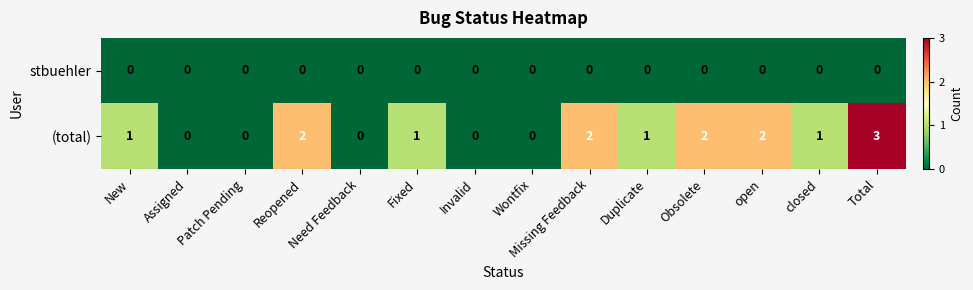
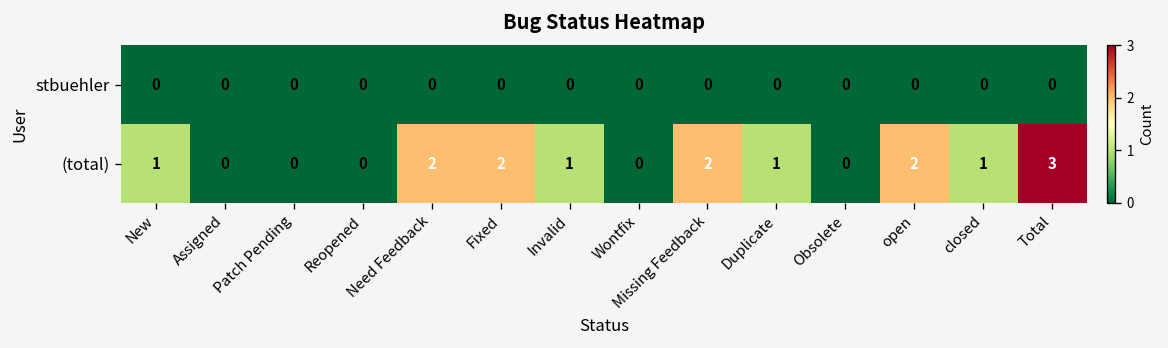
  {
    "stbuehler": {
      "New": 0,
      "Assigned": 0,
      "Patch Pending": 0,
      "Reopened": 0,
      "Need Feedback": 0,
      "Fixed": 0,
      "Invalid": 0,
      "Wontfix": 0,
      "Missing Feedback": 0,
      "Duplicate": 0,
      "Obsolete": 0,
      "open": 0,
      "closed": 0,
      "Total": 0
    },
    "(total)": {
      "New": 1,
      "Assigned": 0,
      "Patch Pending": 0,
-     "Reopened": 2,
-     "Need Feedback": 0,
-     "Fixed": 1,
-     "Invalid": 0,
+     "Reopened": 0,
+     "Need Feedback": 2,
+     "Fixed": 2,
+     "Invalid": 1,
      "Wontfix": 0,
      "Missing Feedback": 2,
      "Duplicate": 1,
-     "Obsolete": 2,
+     "Obsolete": 0,
      "open": 2,
      "closed": 1,
      "Total": 3
    }
  }
